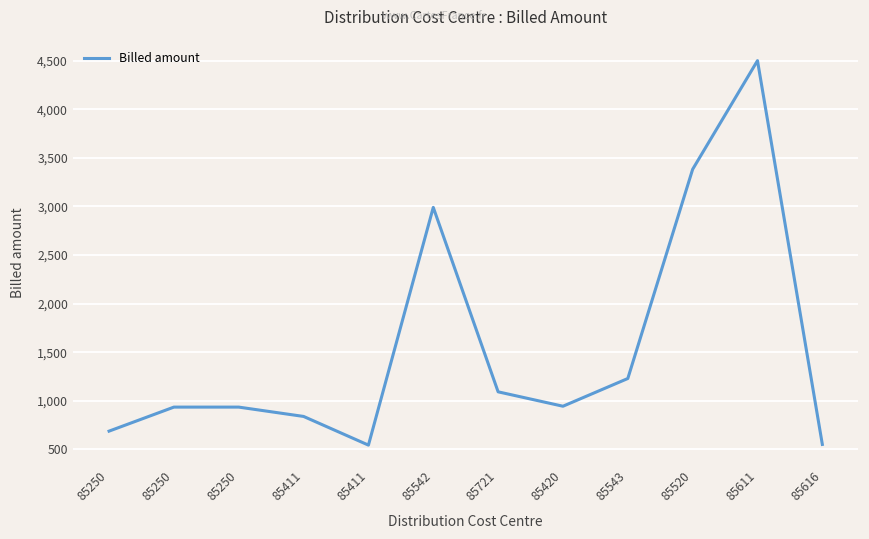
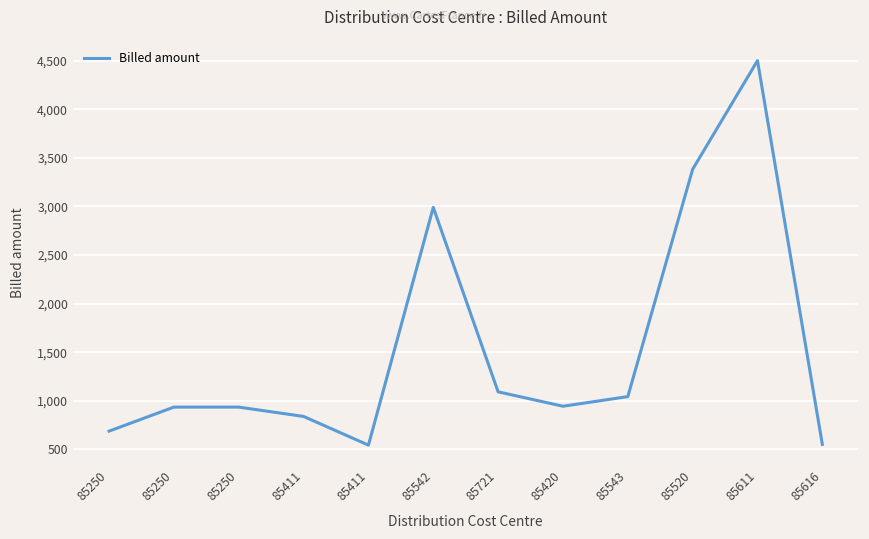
  {
    "85542": "3,000",
    "85721": "1,100",
    "85420": "900",
-   "85543": "1,200",
+   "85543": "1,000",
    "85520": "3,400",
    "85611": "4,500",
    "85616": "600"
  }
